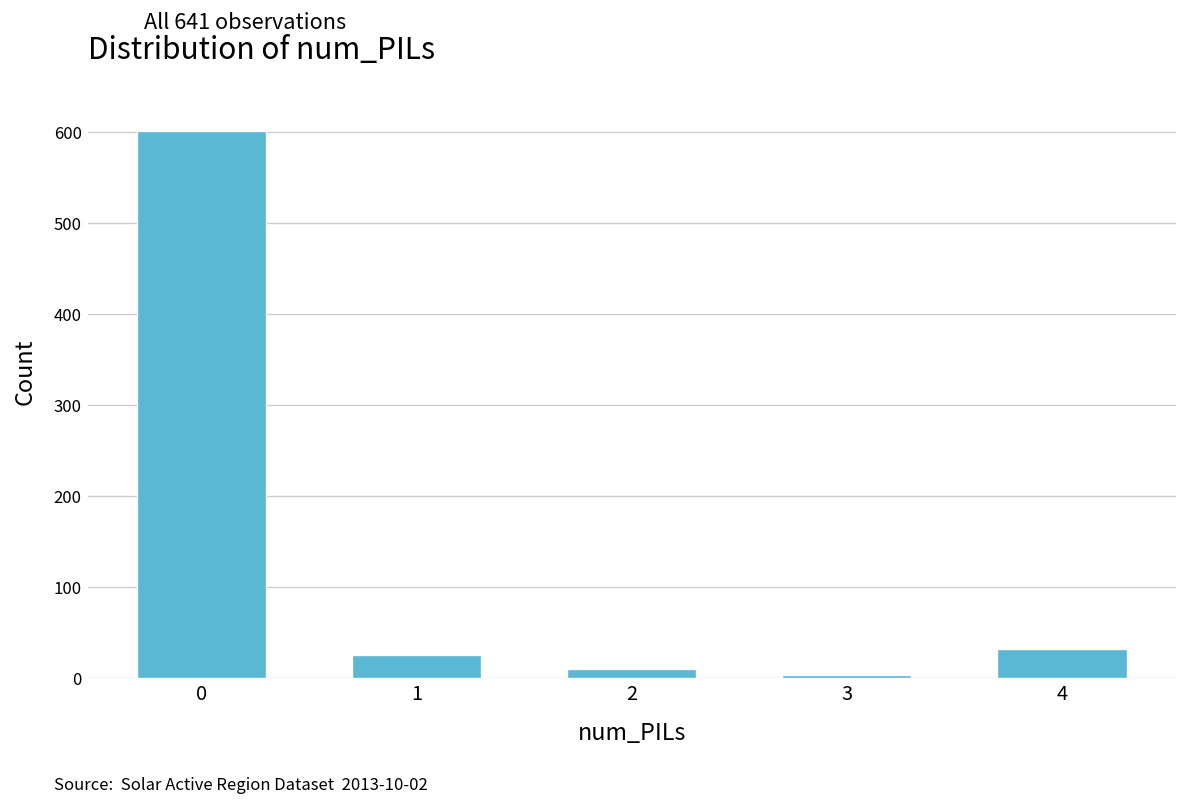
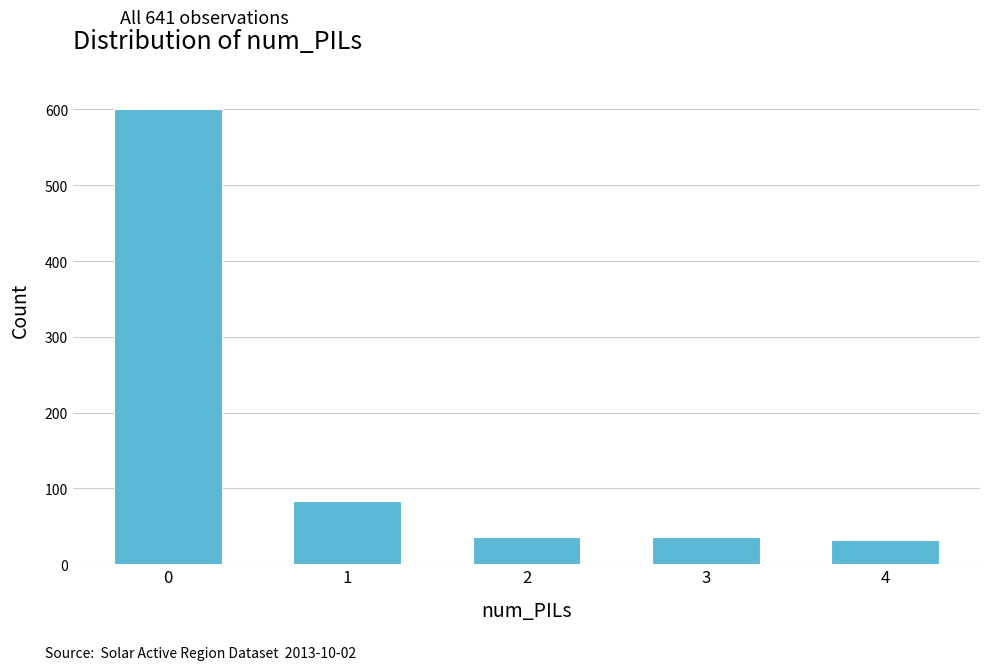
  {
    "0": 600,
-   "1": 30,
-   "2": 10,
-   "3": 0,
+   "1": 80,
+   "2": 40,
+   "3": 40,
    "4": 30
  }
